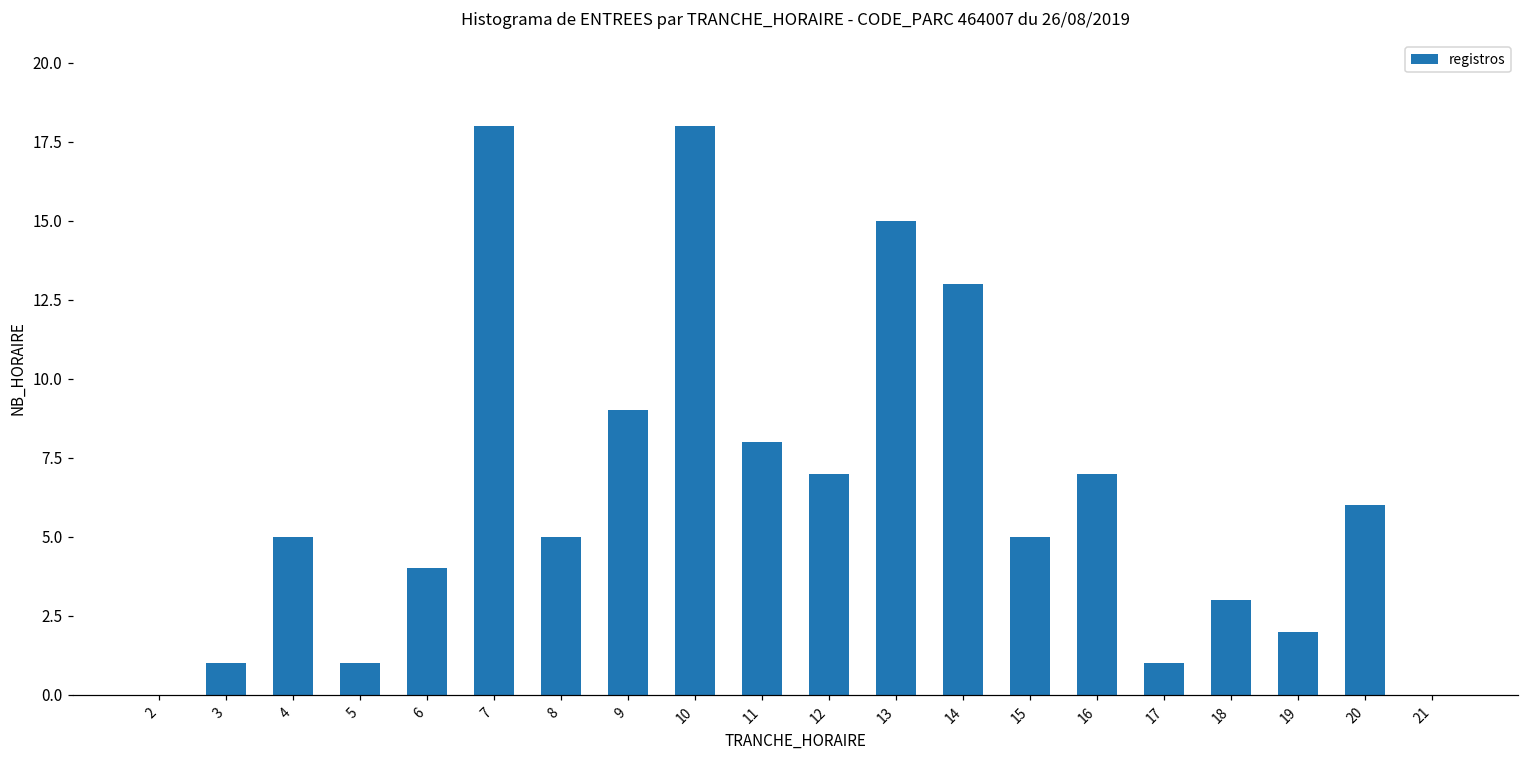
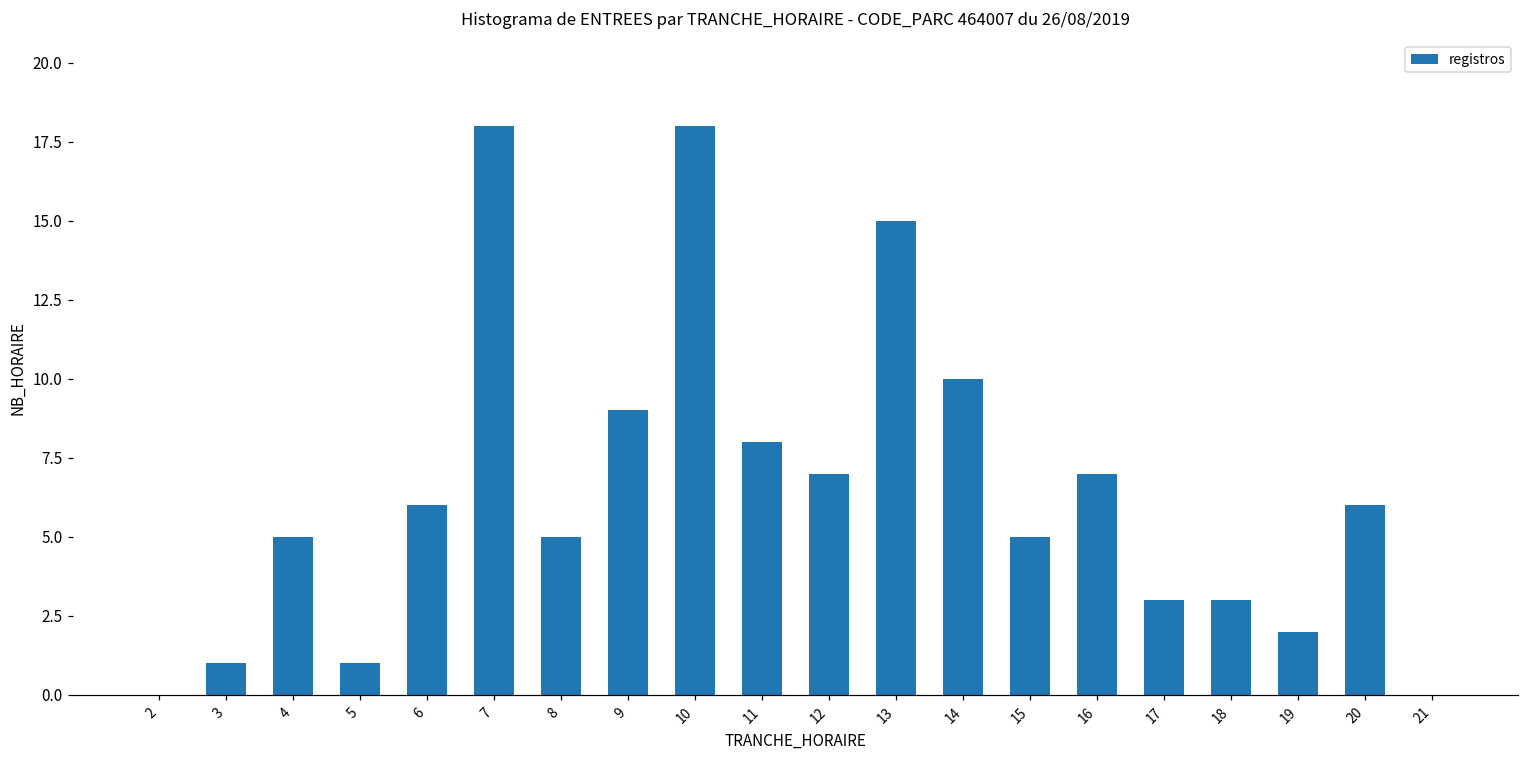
  {
    "2": 0,
    "3": 1,
    "4": 5,
    "5": 1,
-   "6": 4,
+   "6": 6,
    "7": 18,
    "8": 5,
    "9": 9,
    "10": 18,
    "11": 8,
    "12": 7,
    "13": 15,
-   "14": 13,
+   "14": 10,
    "15": 5,
    "16": 7,
-   "17": 1,
+   "17": 3,
    "18": 3,
    "19": 2,
    "20": 6,
    "21": 0
  }
